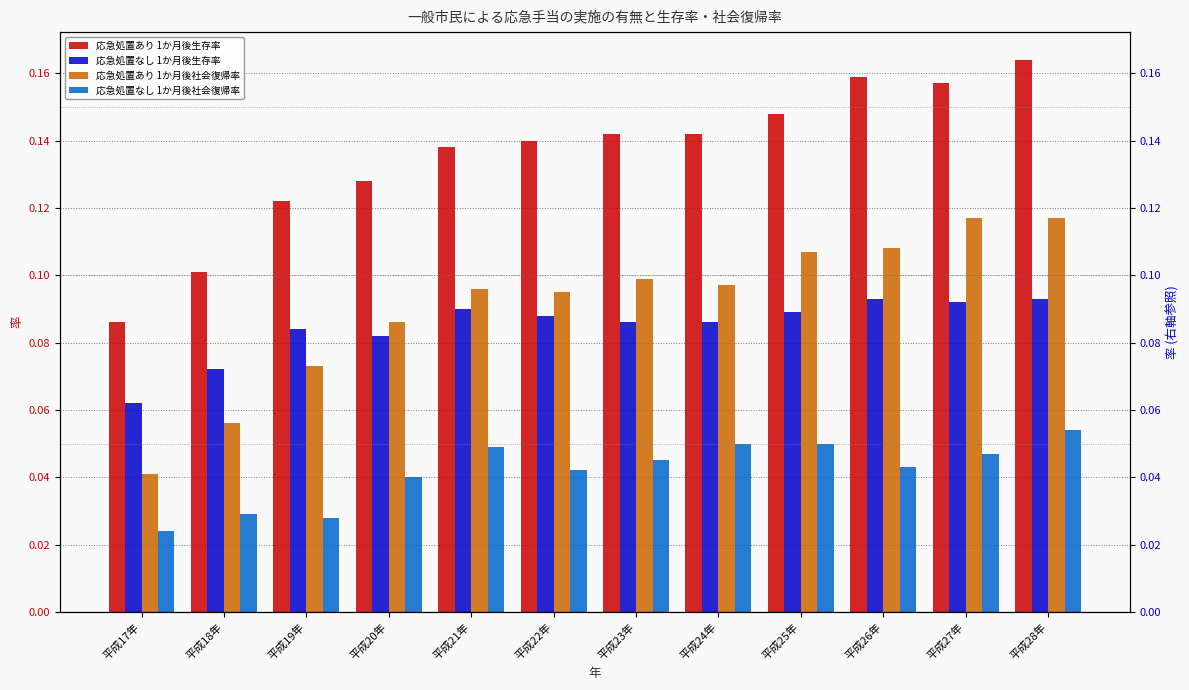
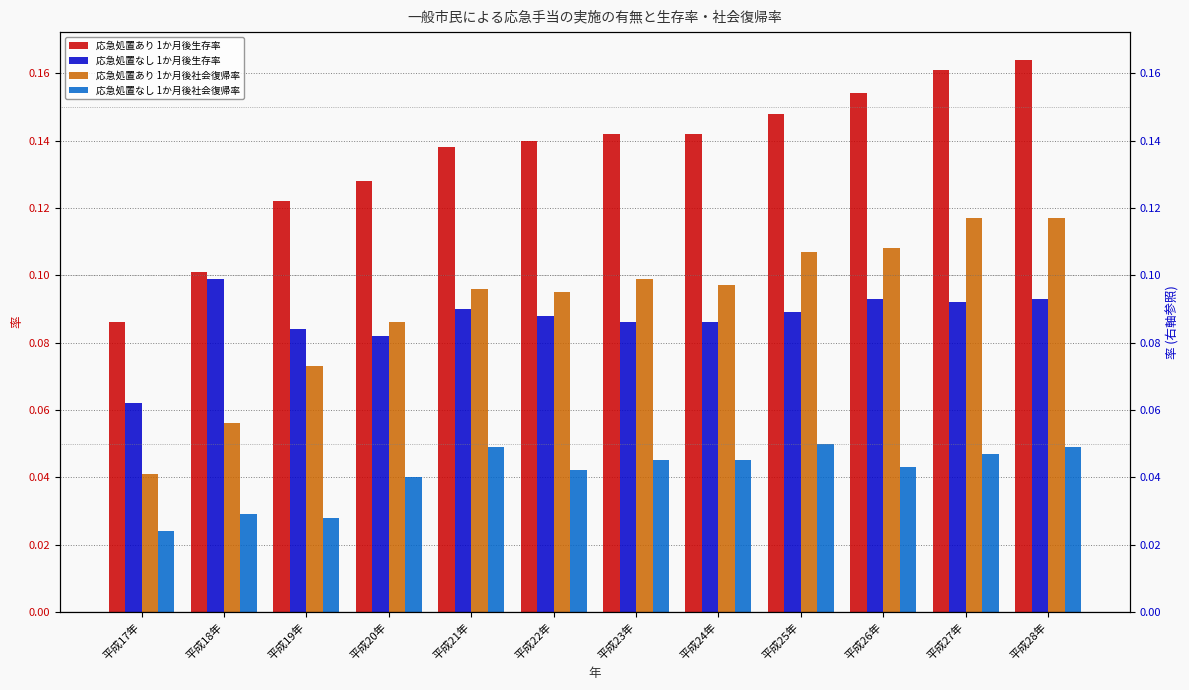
  {
    "応急処置あり 1か月後生存率": {
      "平成17年": 0.086,
      "平成18年": 0.101,
      "平成19年": 0.122,
      "平成20年": 0.128,
      "平成21年": 0.138,
      "平成22年": 0.140,
      "平成23年": 0.142,
      "平成24年": 0.142,
      "平成25年": 0.148,
-     "平成26年": 0.159,
-     "平成27年": 0.157,
+     "平成26年": 0.154,
+     "平成27年": 0.161,
      "平成28年": 0.164
    },
    "応急処置なし 1か月後生存率": {
      "平成17年": 0.062,
-     "平成18年": 0.072,
+     "平成18年": 0.099,
      "平成19年": 0.084,
      "平成20年": 0.082,
      "平成21年": 0.090,
      "平成22年": 0.088,
      "平成23年": 0.086,
      "平成24年": 0.086,
      "平成25年": 0.089,
      "平成26年": 0.093,
      "平成27年": 0.092,
      "平成28年": 0.093
    },
    "応急処置あり 1か月後社会復帰率": {
      "平成17年": 0.041,
      "平成18年": 0.056,
      "平成19年": 0.073,
      "平成20年": 0.086,
      "平成21年": 0.096,
      "平成22年": 0.095,
      "平成23年": 0.099,
      "平成24年": 0.097,
      "平成25年": 0.107,
      "平成26年": 0.108,
      "平成27年": 0.117,
      "平成28年": 0.117
    },
    "応急処置なし 1か月後社会復帰率": {
      "平成17年": 0.024,
      "平成18年": 0.029,
      "平成19年": 0.028,
      "平成20年": 0.040,
      "平成21年": 0.049,
      "平成22年": 0.042,
      "平成23年": 0.045,
-     "平成24年": 0.050,
+     "平成24年": 0.045,
      "平成25年": 0.050,
      "平成26年": 0.043,
      "平成27年": 0.047,
-     "平成28年": 0.054
+     "平成28年": 0.049
    }
  }
